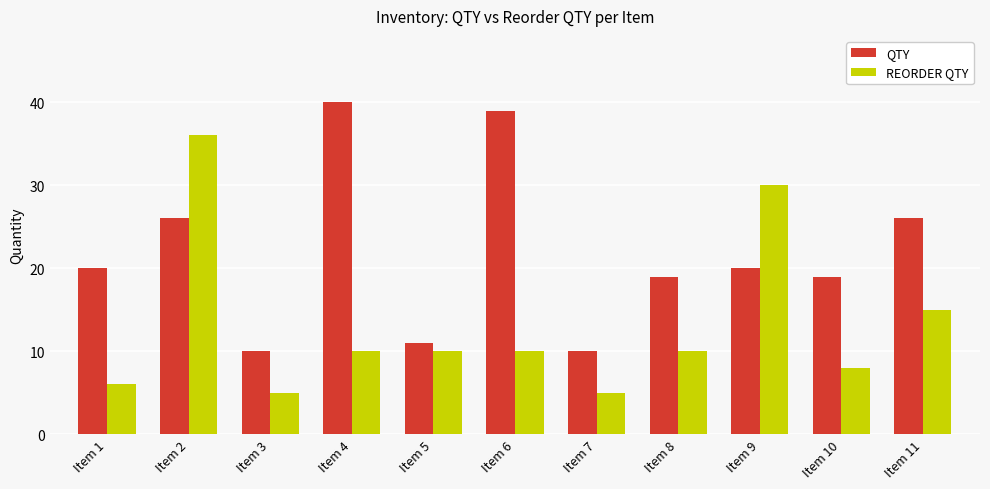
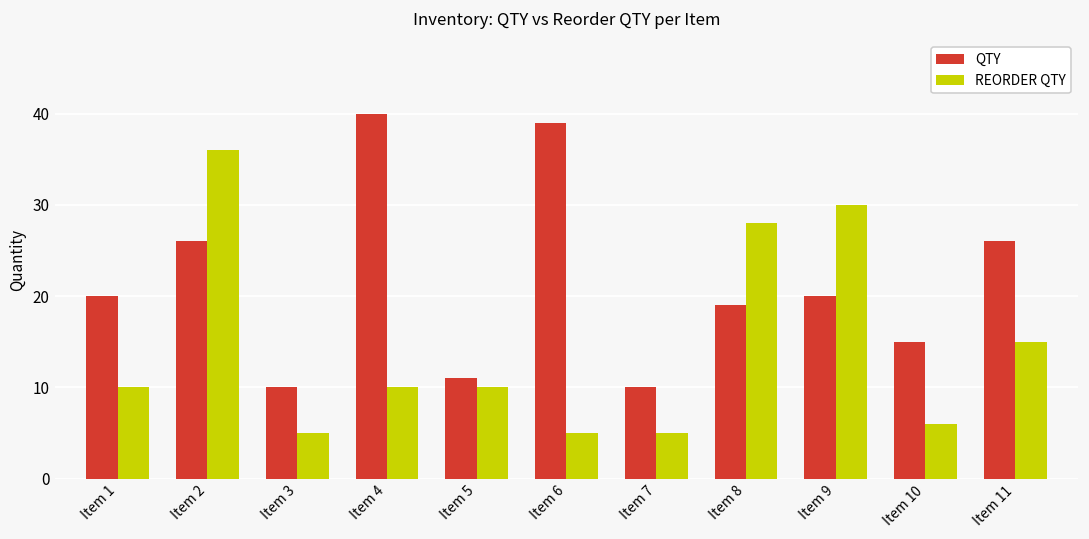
  {
    "QTY": {
      "Item 1": 20,
      "Item 2": 26,
      "Item 3": 10,
      "Item 4": 40,
      "Item 5": 11,
      "Item 6": 39,
      "Item 7": 10,
      "Item 8": 19,
      "Item 9": 20,
-     "Item 10": 19,
+     "Item 10": 15,
      "Item 11": 26
    },
    "REORDER QTY": {
-     "Item 1": 6,
+     "Item 1": 10,
      "Item 2": 36,
      "Item 3": 5,
      "Item 4": 10,
      "Item 5": 10,
-     "Item 6": 10,
+     "Item 6": 5,
      "Item 7": 5,
-     "Item 8": 10,
+     "Item 8": 28,
      "Item 9": 30,
-     "Item 10": 8,
+     "Item 10": 6,
      "Item 11": 15
    }
  }
